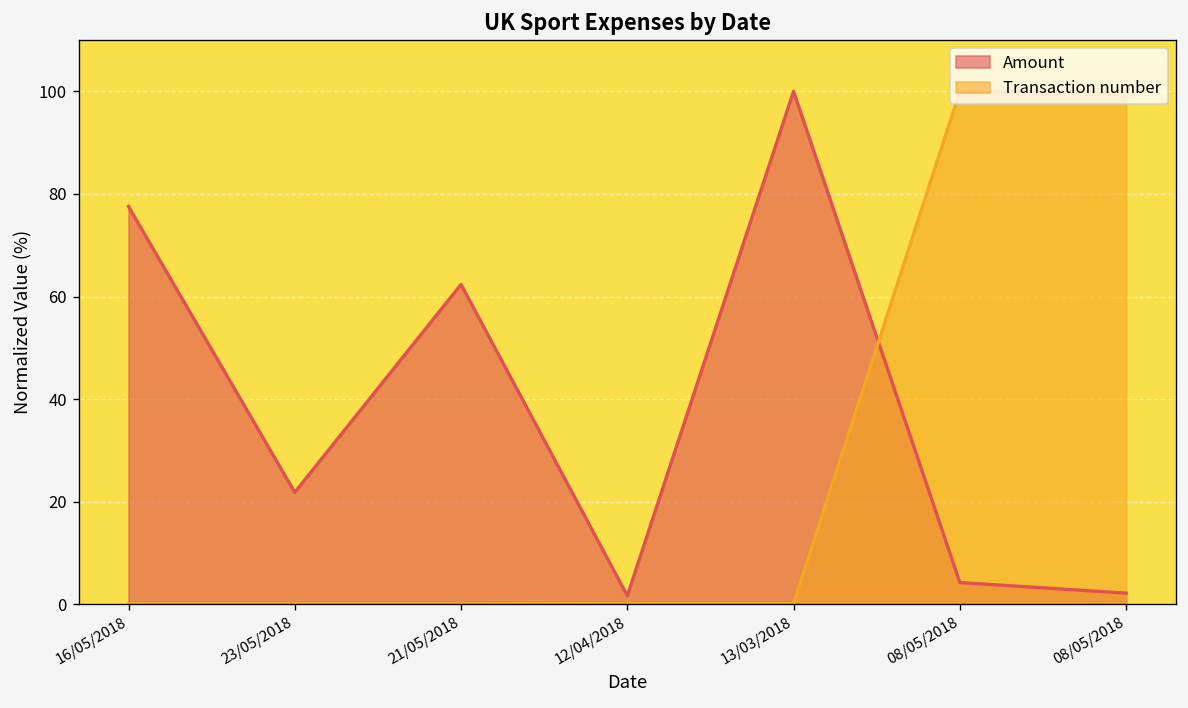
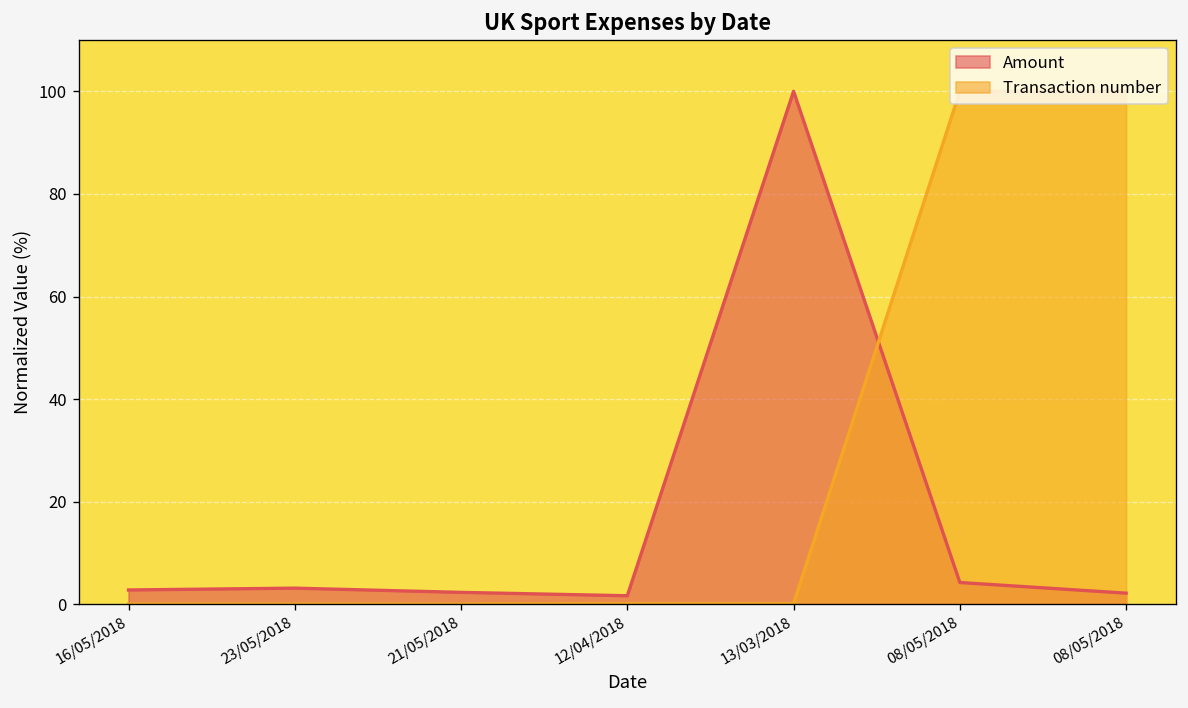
  {
    "Amount": {
-     "16/05/2018": 78,
-     "23/05/2018": 22,
-     "21/05/2018": 62,
+     "16/05/2018": 3,
+     "23/05/2018": 3,
+     "21/05/2018": 2,
      "12/04/2018": 2,
      "13/03/2018": 100
    },
    "Transaction number": {
      "16/05/2018": 0,
      "23/05/2018": 0,
      "21/05/2018": 0,
      "12/04/2018": 0,
      "13/03/2018": 0
    }
  }
